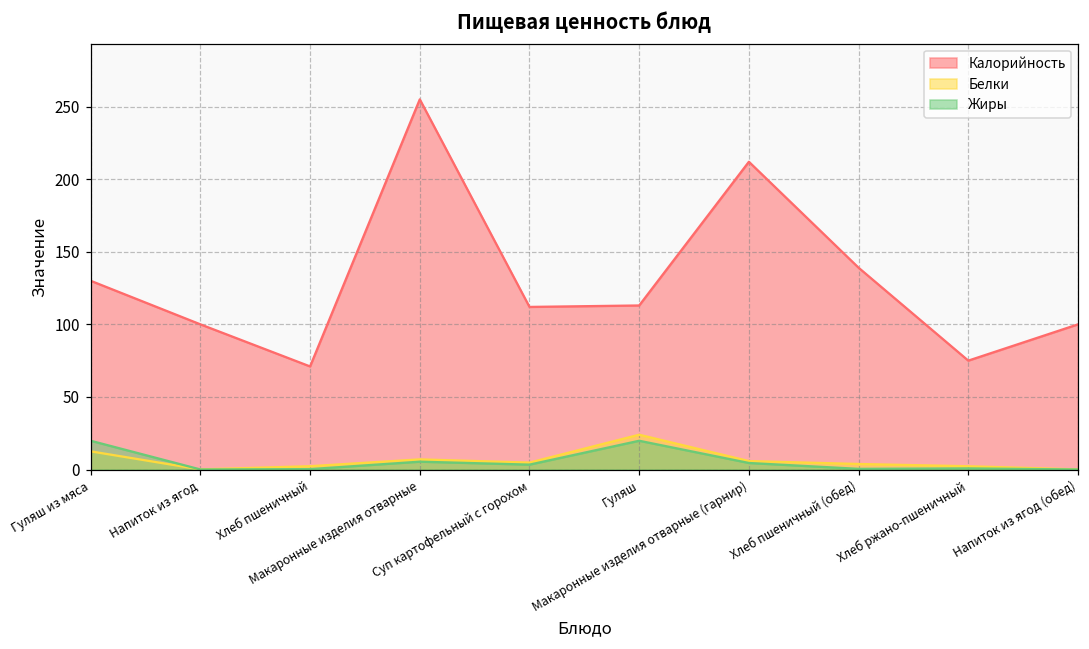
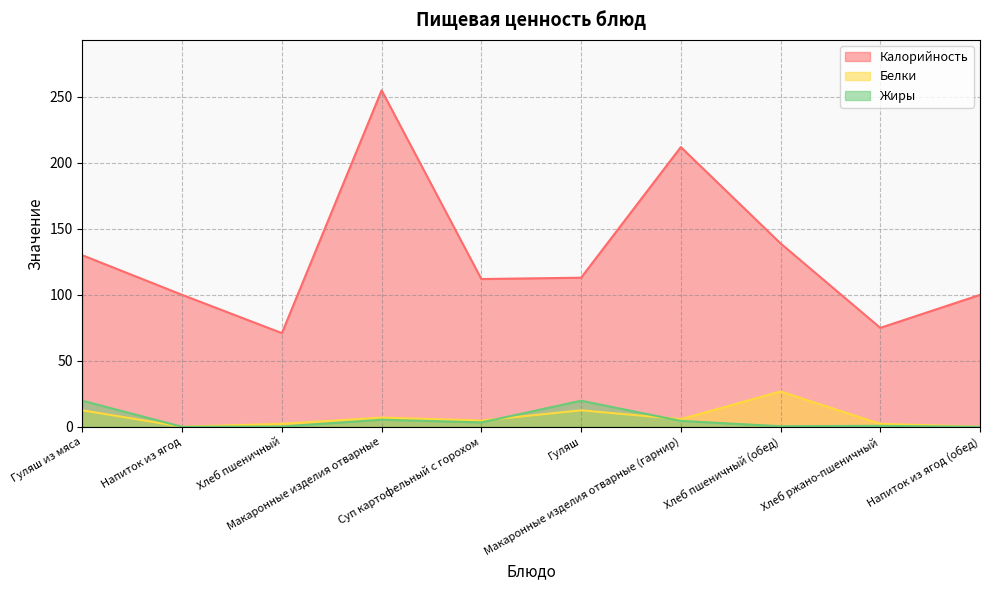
  {
    "Калорийность": {
      "Гуляш из мяса": 130,
      "Напиток из ягод": 100,
      "Хлеб пшеничный": 71,
      "Макаронные изделия отварные": 255,
      "Суп картофельный с горохом": 112,
      "Гуляш": 113,
      "Макаронные изделия отварные (гарнир)": 212,
      "Хлеб пшеничный (обед)": 139,
      "Хлеб ржано-пшеничный": 75,
      "Напиток из ягод (обед)": 100
    },
    "Белки": {
      "Гуляш из мяса": 13,
      "Хлеб пшеничный": 2,
-     "Гуляш": 24,
-     "Хлеб пшеничный (обед)": 4
+     "Гуляш": 13,
+     "Хлеб пшеничный (обед)": 27
    },
    "Жиры": {
      "Гуляш из мяса": 20,
      "Хлеб пшеничный": 0,
      "Гуляш": 20,
      "Хлеб пшеничный (обед)": 0
    }
  }
